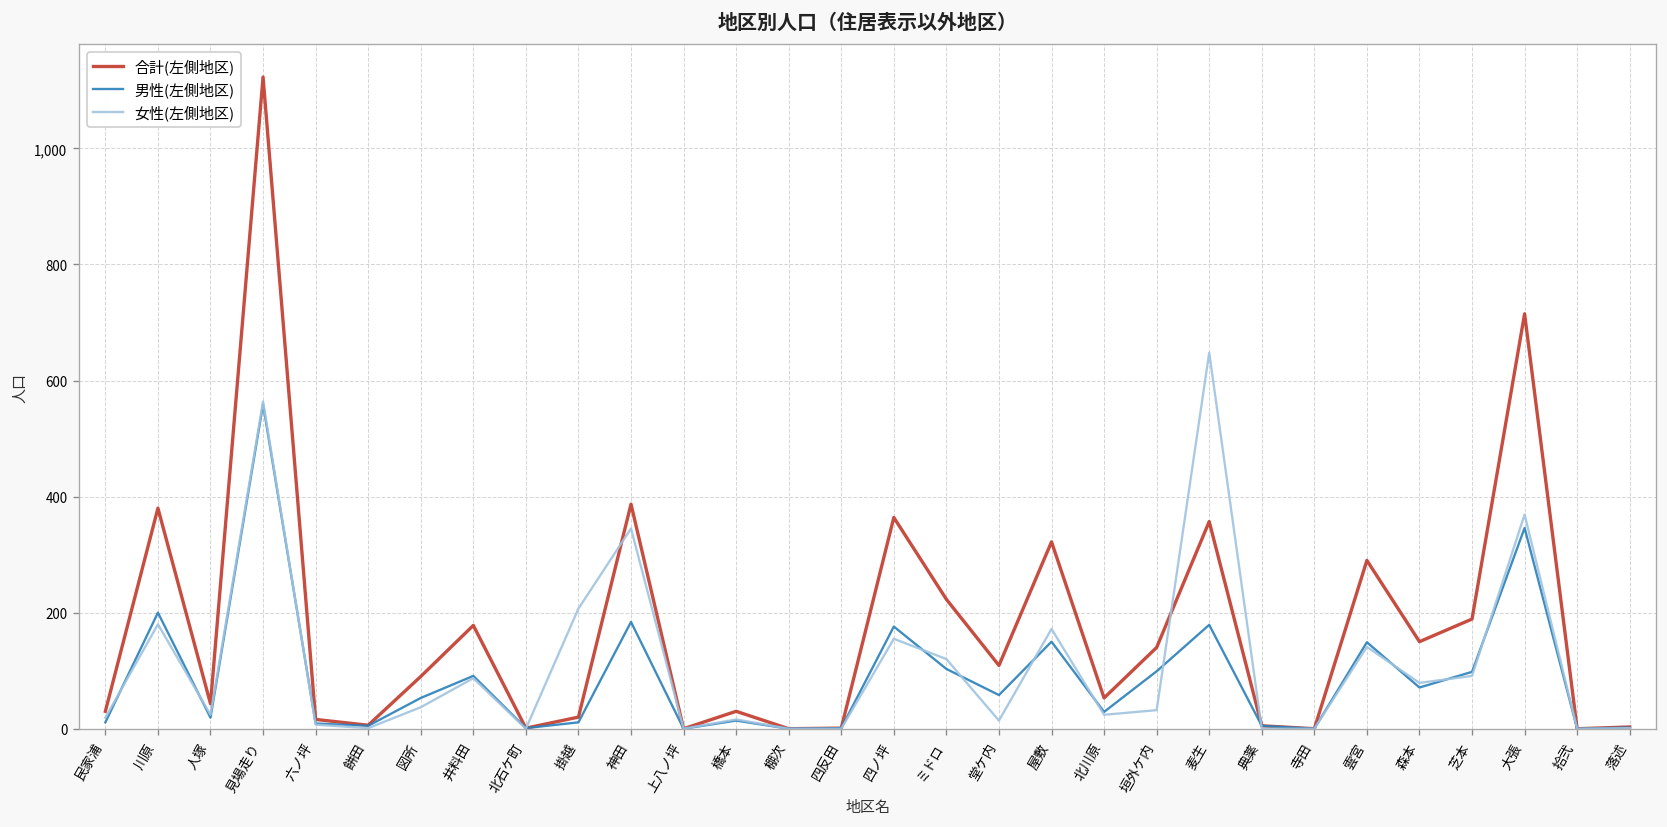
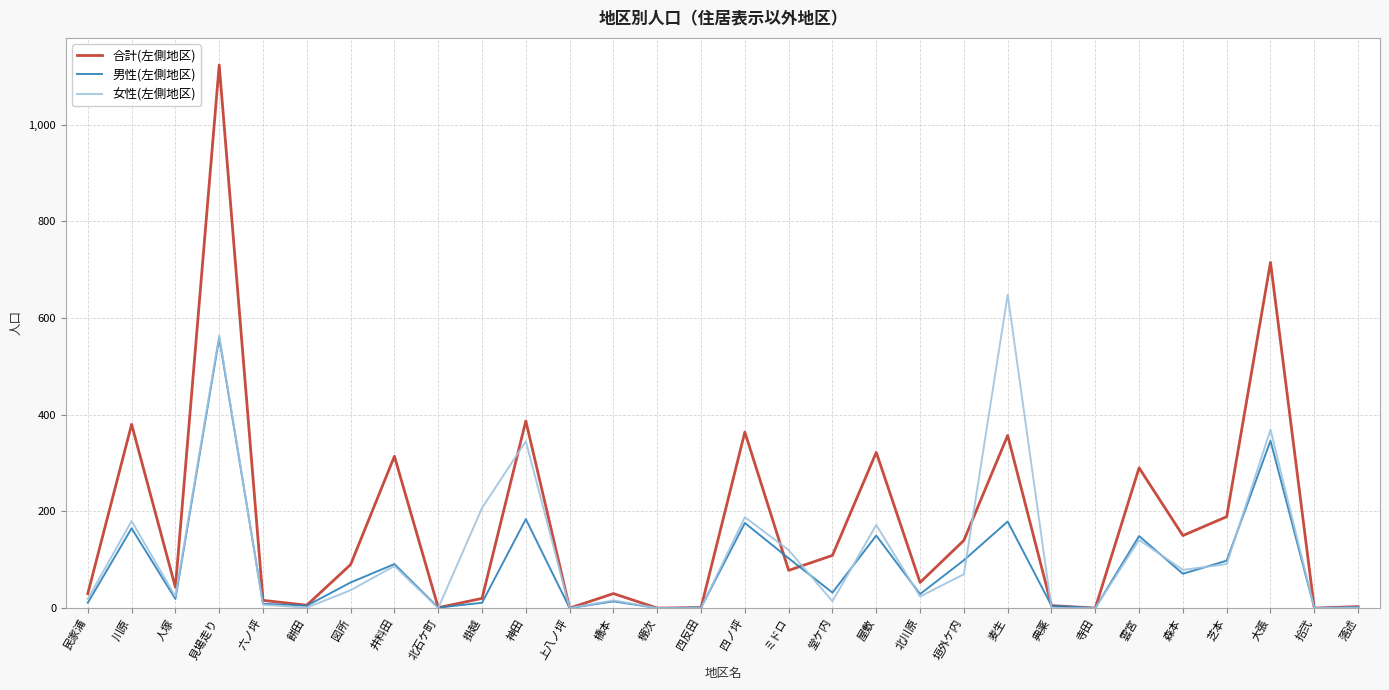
  {
    "合計(左側地区)": {
      "民家浦": "30",
      "川原": "380",
      "人塚": "40",
      "見場走り": "1,120",
      "六ノ坪": "20",
      "図所": "90",
-     "井料田": "180",
+     "井料田": "310",
      "掛越": "20",
      "神田": "390",
      "橋本": "30",
      "四ノ坪": "360",
-     "ミドロ": "220",
+     "ミドロ": "80",
      "堂ケ内": "110",
      "屋敷": "320",
      "北川原": "50",
      "垣外ケ内": "140",
      "麦生": "360",
      "雲宮": "290",
      "森本": "150",
      "芝本": "190",
      "大張": "720"
    },
    "男性(左側地区)": {
      "民家浦": "10",
-     "川原": "200",
+     "川原": "170",
      "図所": "50",
      "掛越": "10",
      "神田": "180",
      "四ノ坪": "180",
      "ミドロ": "100",
-     "堂ケ内": "60",
+     "堂ケ内": "30",
      "屋敷": "150",
      "垣外ケ内": "100",
      "麦生": "180",
      "雲宮": "150",
      "森本": "70",
      "芝本": "100",
      "大張": "350"
    },
    "女性(左側地区)": {
      "民家浦": "20",
      "川原": "180",
      "図所": "40",
      "掛越": "210",
      "神田": "350",
-     "四ノ坪": "160",
+     "四ノ坪": "190",
      "ミドロ": "120",
      "堂ケ内": "10",
      "屋敷": "170",
-     "垣外ケ内": "30",
+     "垣外ケ内": "70",
      "麦生": "650",
      "雲宮": "140",
      "森本": "80",
      "芝本": "90",
      "大張": "370"
    }
  }
